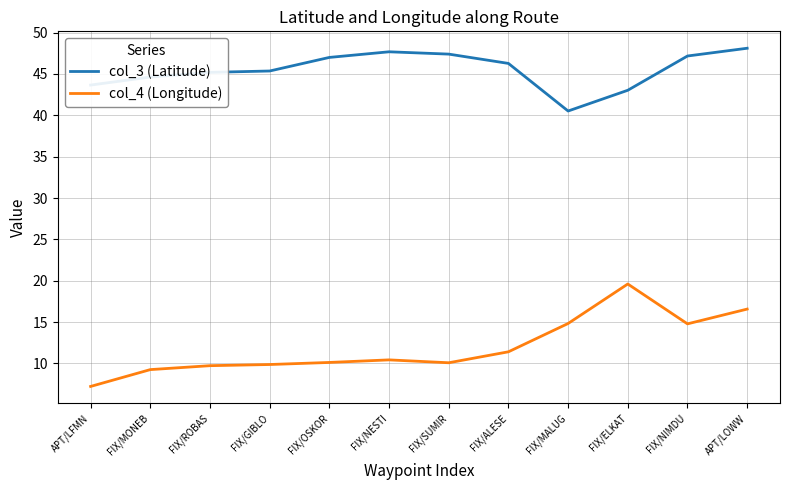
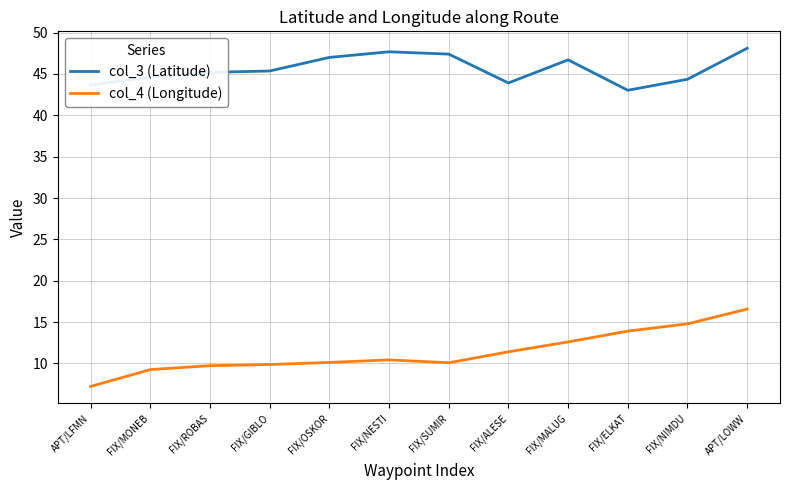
  {
    "col_3 (Latitude)": {
      "FIX/GIBLO": 45,
      "FIX/OSKOR": 47,
      "FIX/NESTI": 48,
      "FIX/SUMIR": 47,
-     "FIX/ALESE": 46,
-     "FIX/MALUG": 41,
+     "FIX/ALESE": 44,
+     "FIX/MALUG": 47,
      "FIX/ELKAT": 43,
-     "FIX/NIMDU": 47,
+     "FIX/NIMDU": 44,
      "APT/LOWW": 48
    },
    "col_4 (Longitude)": {
      "APT/LFMN": 7,
      "FIX/MONEB": 9,
      "FIX/ROBAS": 10,
      "FIX/GIBLO": 10,
      "FIX/OSKOR": 10,
      "FIX/NESTI": 10,
      "FIX/SUMIR": 10,
      "FIX/ALESE": 11,
-     "FIX/MALUG": 15,
-     "FIX/ELKAT": 20,
+     "FIX/MALUG": 13,
+     "FIX/ELKAT": 14,
      "FIX/NIMDU": 15,
      "APT/LOWW": 17
    }
  }
